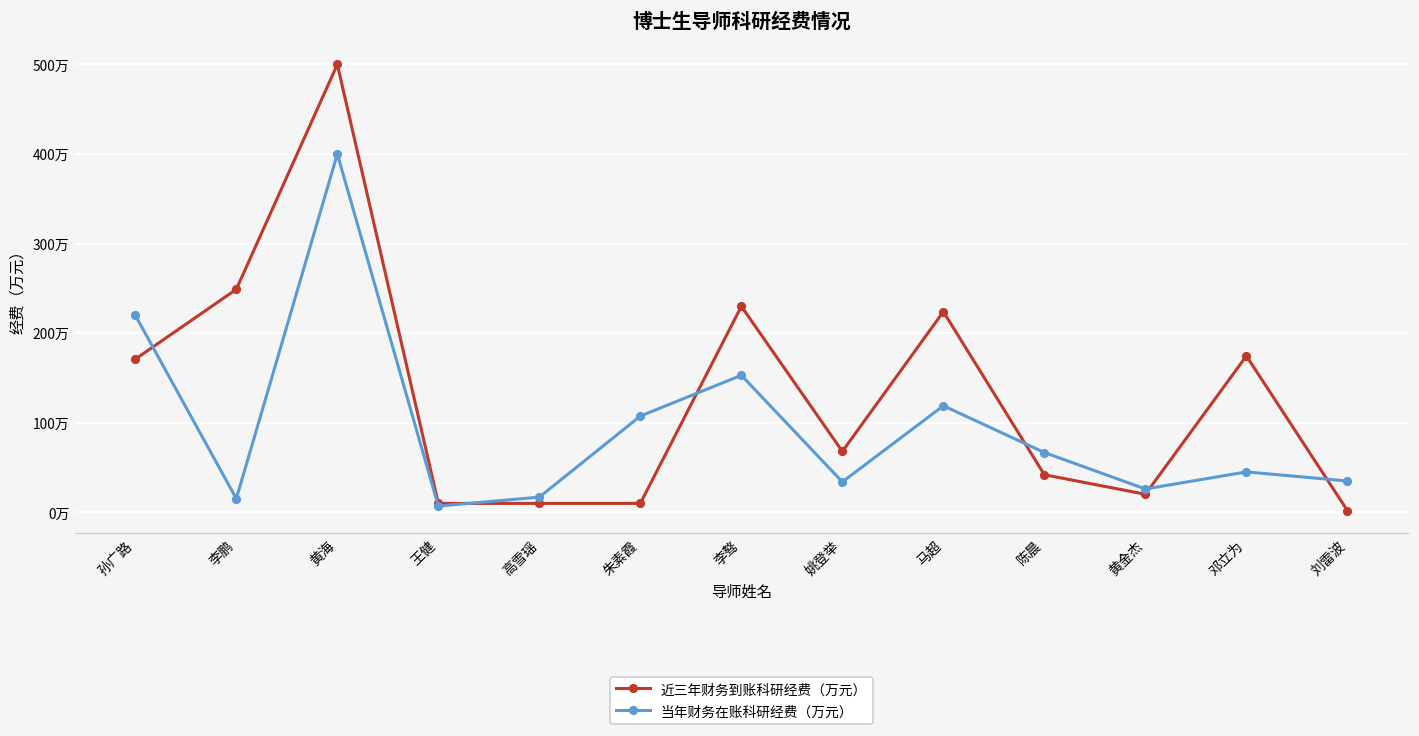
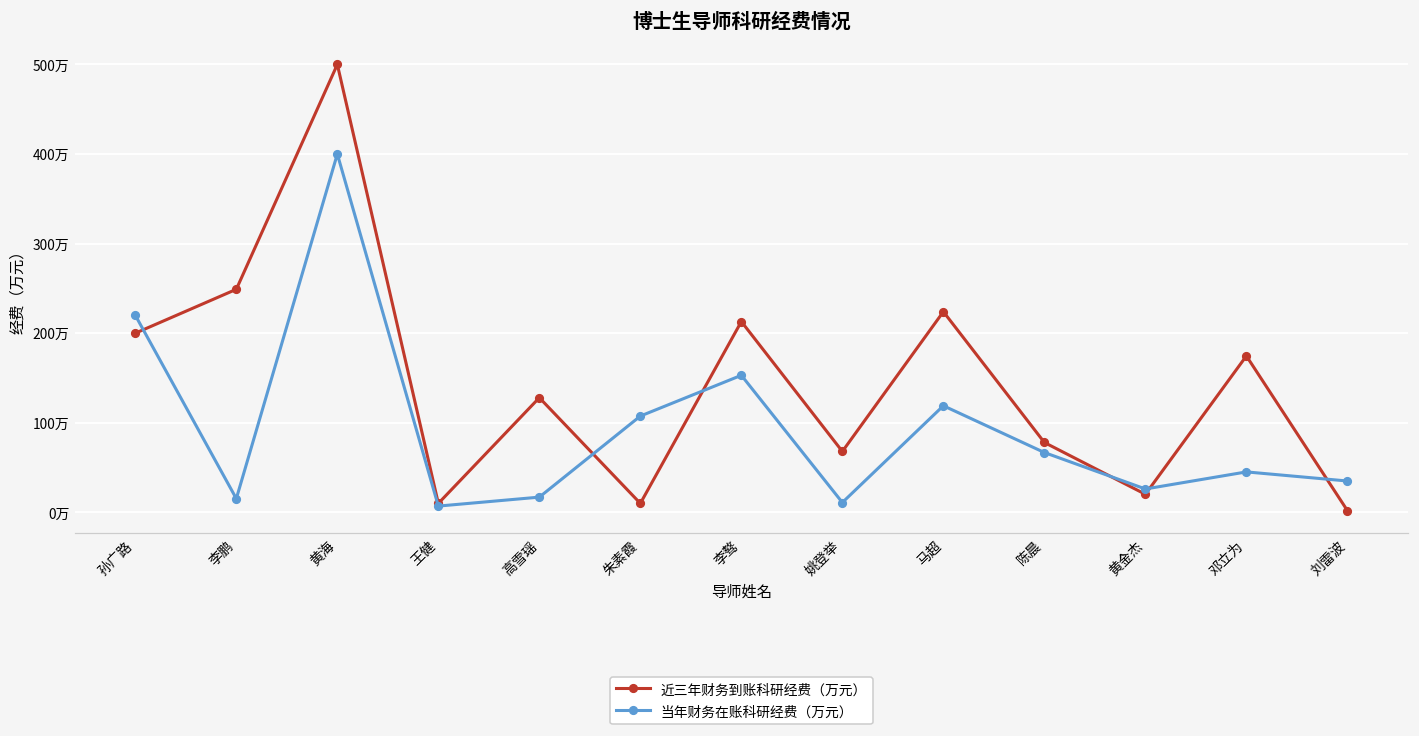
  {
    "近三年财务到账科研经费（万元）": {
-     "孙广路": "170万",
+     "孙广路": "200万",
      "李鹏": "250万",
      "黄海": "500万",
-     "高雪瑶": "10万",
+     "高雪瑶": "130万",
      "朱素霞": "10万",
-     "李骜": "230万",
+     "李骜": "210万",
      "姚登举": "70万",
      "马超": "220万",
-     "陈晨": "40万",
+     "陈晨": "80万",
      "黄金杰": "20万",
      "邓立为": "170万",
      "刘雷波": "0万"
    },
    "当年财务在账科研经费（万元）": {
      "孙广路": "220万",
      "李鹏": "20万",
      "黄海": "400万",
      "高雪瑶": "20万",
      "朱素霞": "110万",
      "李骜": "150万",
-     "姚登举": "30万",
+     "姚登举": "10万",
      "马超": "120万",
      "陈晨": "70万",
      "黄金杰": "30万",
      "邓立为": "50万",
      "刘雷波": "40万"
    }
  }
